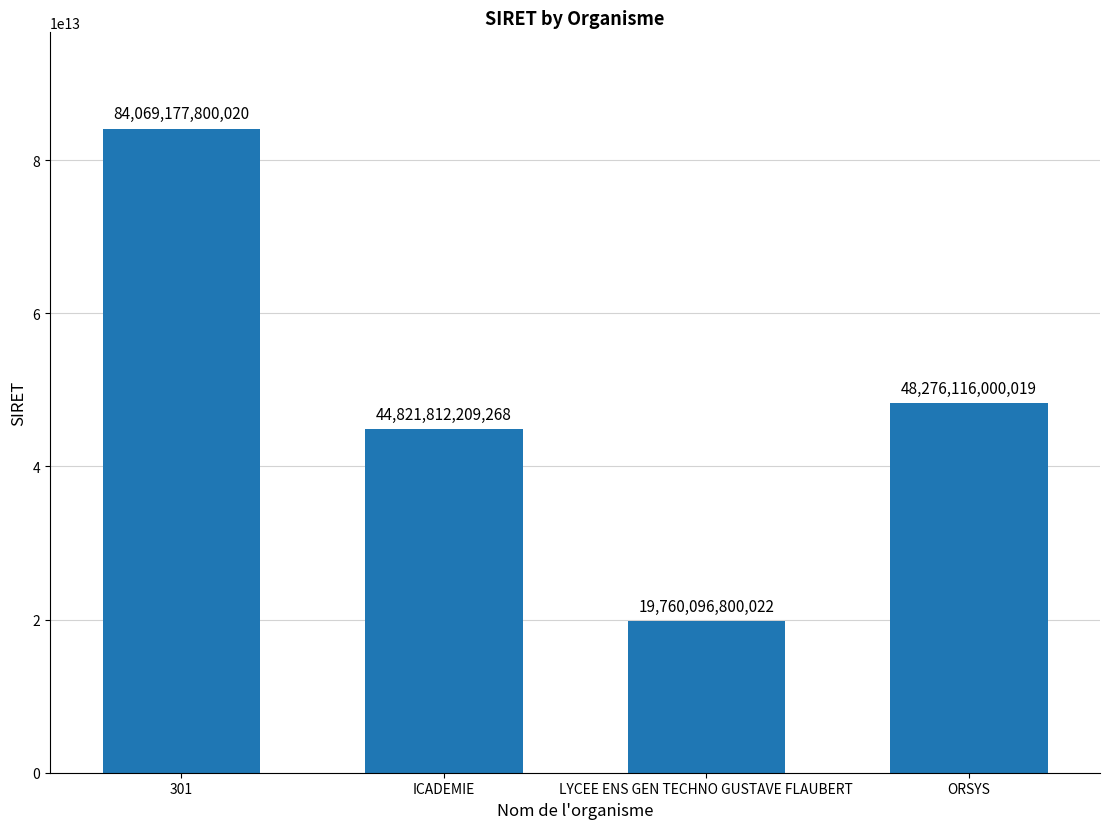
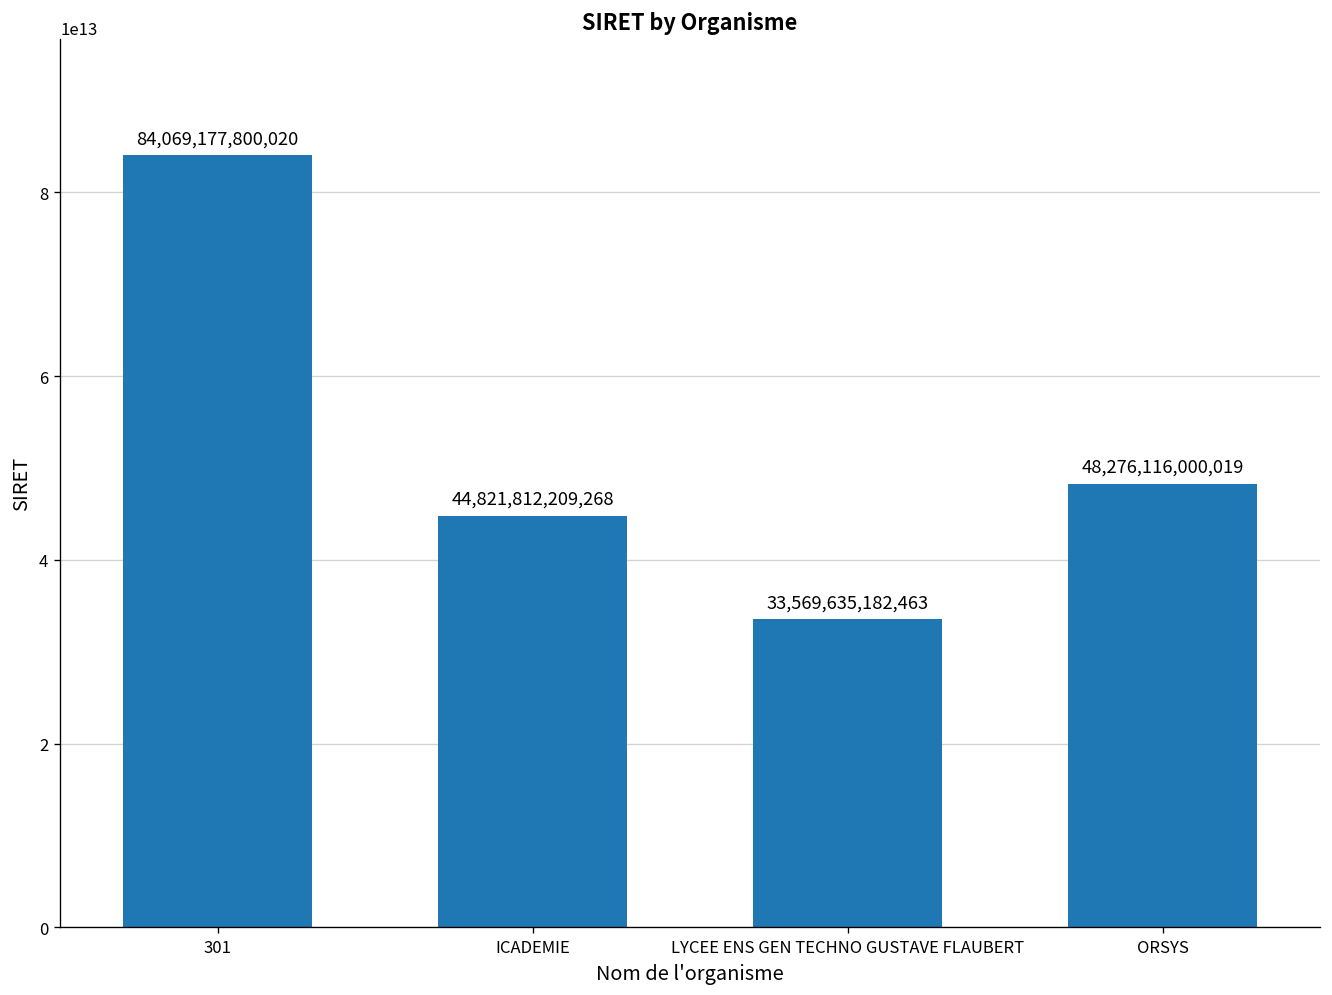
  {
    "301": "84,069,177,800,020",
    "ICADEMIE": "44,821,812,209,268",
-   "LYCEE ENS GEN TECHNO GUSTAVE FLAUBERT": "19,760,096,800,022",
+   "LYCEE ENS GEN TECHNO GUSTAVE FLAUBERT": "33,569,635,182,463",
    "ORSYS": "48,276,116,000,019"
  }
